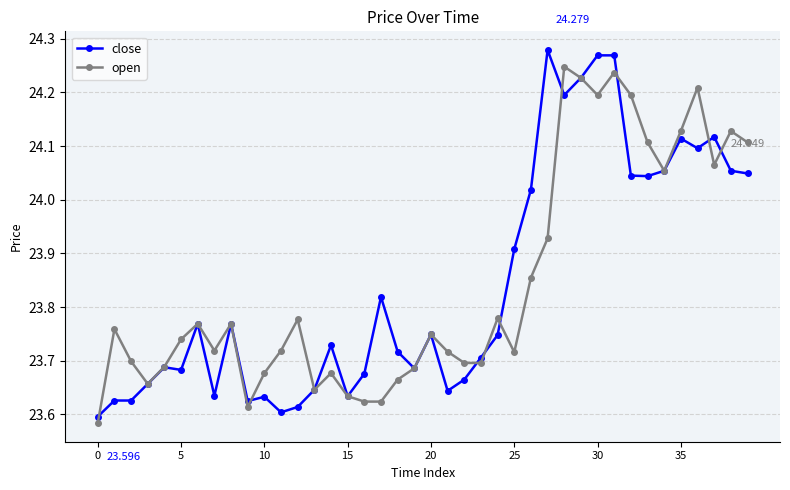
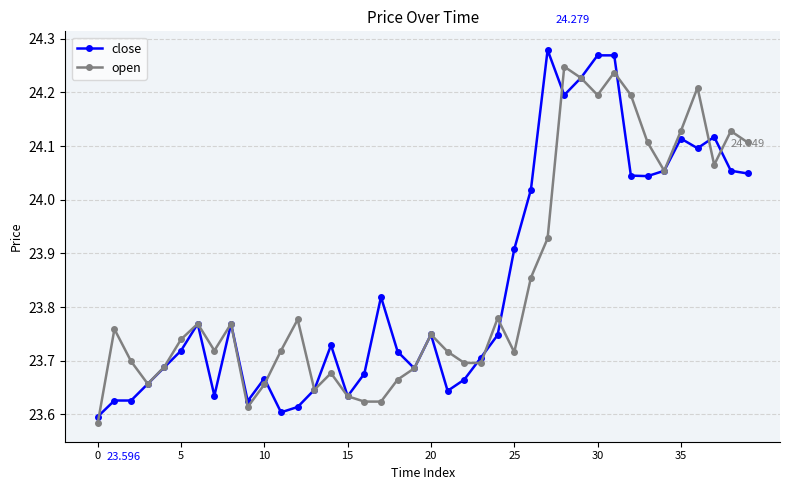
  {
    "close": {
      "0": 23.60,
-     "5": 23.68,
-     "10": 23.63,
+     "5": 23.72,
+     "10": 23.67,
      "25": 23.91,
      "30": 24.27,
      "35": 24.11
    },
    "open": {
      "0": 23.58,
      "5": 23.74,
-     "10": 23.68,
+     "10": 23.66,
      "25": 23.72,
      "30": 24.20,
      "35": 24.13
    }
  }
